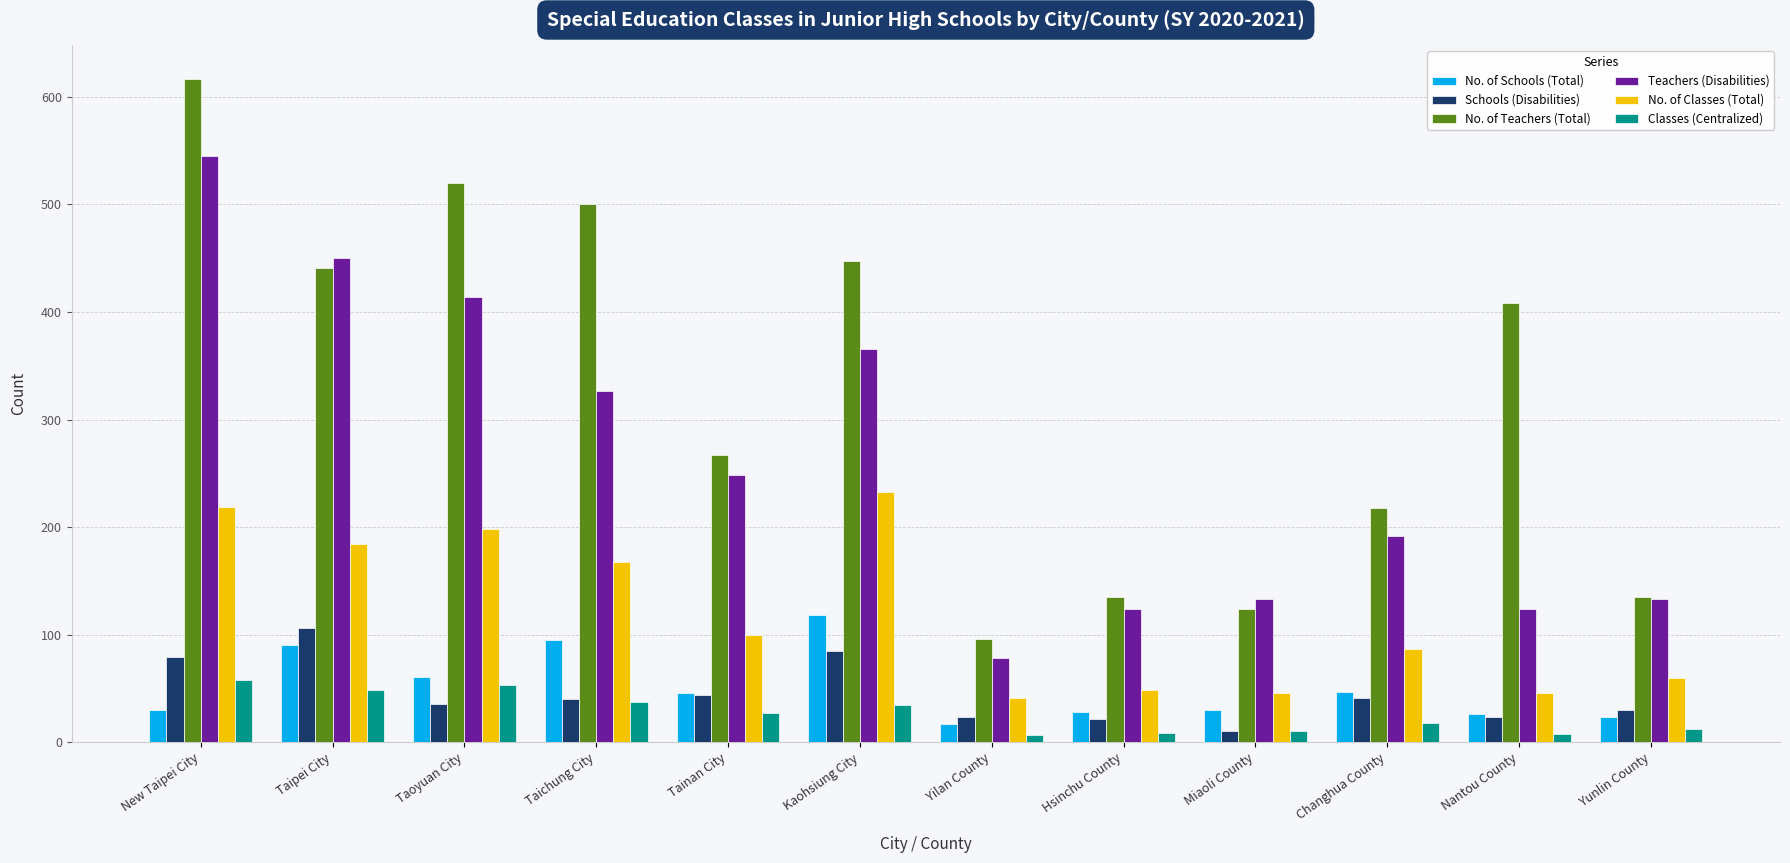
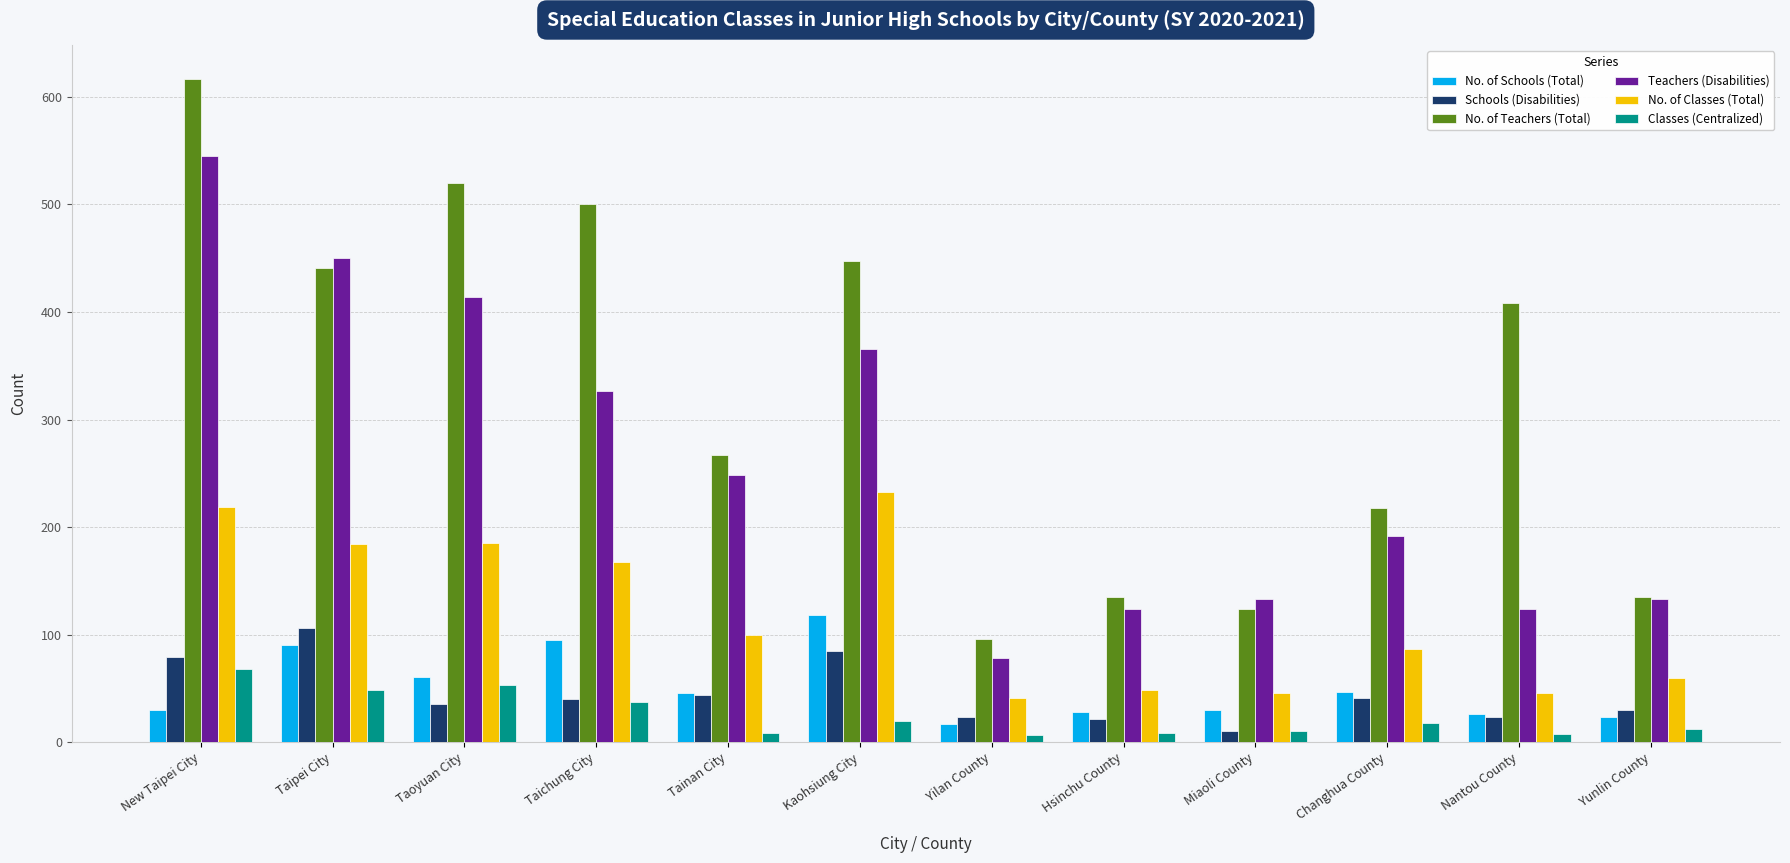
  {
    "No. of Schools (Total)": {
      "New Taipei City": 30,
      "Taipei City": 90,
      "Taoyuan City": 61,
      "Taichung City": 95,
      "Tainan City": 46,
      "Kaohsiung City": 118,
      "Yilan County": 17,
      "Hsinchu County": 28,
      "Miaoli County": 30,
      "Changhua County": 47,
      "Nantou County": 26,
      "Yunlin County": 23
    },
    "Schools (Disabilities)": {
      "New Taipei City": 79,
      "Taipei City": 106,
      "Taoyuan City": 36,
      "Taichung City": 40,
      "Tainan City": 44,
      "Kaohsiung City": 85,
      "Yilan County": 23,
      "Hsinchu County": 22,
      "Miaoli County": 10,
      "Changhua County": 41,
      "Nantou County": 23,
      "Yunlin County": 30
    },
    "No. of Teachers (Total)": {
      "New Taipei City": 617,
      "Taipei City": 441,
      "Taoyuan City": 520,
      "Taichung City": 500,
      "Tainan City": 267,
      "Kaohsiung City": 447,
      "Yilan County": 96,
      "Hsinchu County": 135,
      "Miaoli County": 124,
      "Changhua County": 218,
      "Nantou County": 408,
      "Yunlin County": 135
    },
    "Teachers (Disabilities)": {
      "New Taipei City": 545,
      "Taipei City": 450,
      "Taoyuan City": 414,
      "Taichung City": 327,
      "Tainan City": 248,
      "Kaohsiung City": 366,
      "Yilan County": 78,
      "Hsinchu County": 124,
      "Miaoli County": 133,
      "Changhua County": 192,
      "Nantou County": 124,
      "Yunlin County": 133
    },
    "No. of Classes (Total)": {
      "New Taipei City": 219,
      "Taipei City": 184,
-     "Taoyuan City": 198,
+     "Taoyuan City": 185,
      "Taichung City": 168,
      "Tainan City": 100,
      "Kaohsiung City": 233,
      "Yilan County": 41,
      "Hsinchu County": 49,
      "Miaoli County": 46,
      "Changhua County": 87,
      "Nantou County": 46,
      "Yunlin County": 60
    },
    "Classes (Centralized)": {
-     "New Taipei City": 58,
+     "New Taipei City": 68,
      "Taipei City": 49,
      "Taoyuan City": 53,
      "Taichung City": 37,
-     "Tainan City": 27,
-     "Kaohsiung City": 35,
+     "Tainan City": 9,
+     "Kaohsiung City": 20,
      "Yilan County": 7,
      "Hsinchu County": 9,
      "Miaoli County": 10,
      "Changhua County": 18,
      "Nantou County": 8,
      "Yunlin County": 12
    }
  }
